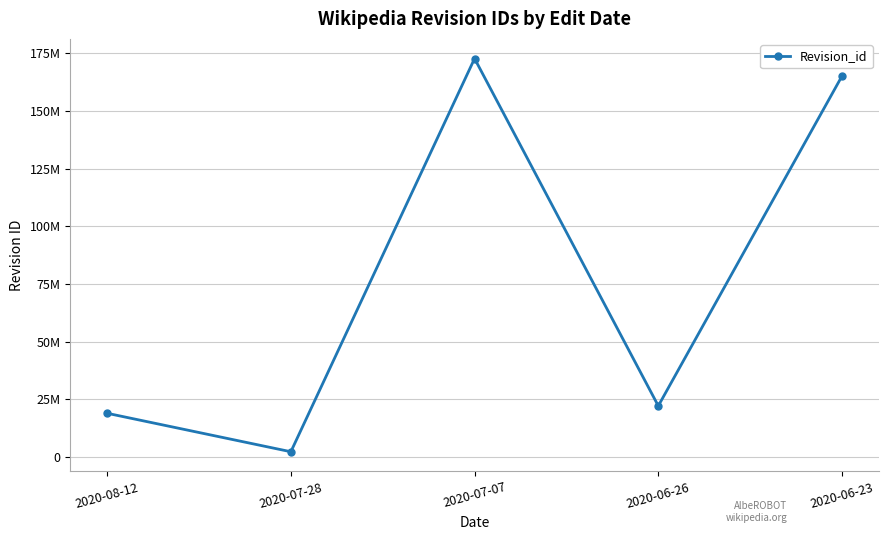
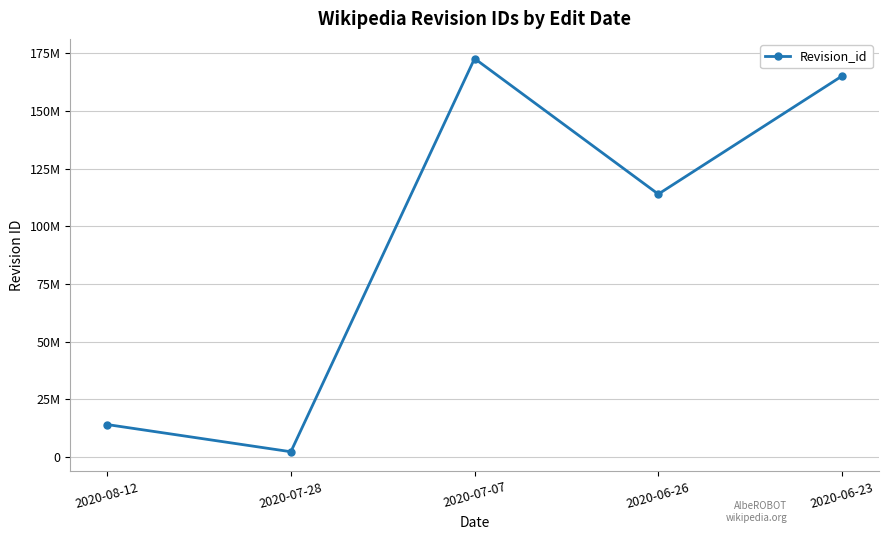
  {
-   "2020-08-12": 19000000,
+   "2020-08-12": 14000000,
    "2020-07-28": 2000000,
    "2020-07-07": 173000000,
-   "2020-06-26": 22000000,
+   "2020-06-26": 114000000,
    "2020-06-23": 165000000
  }
